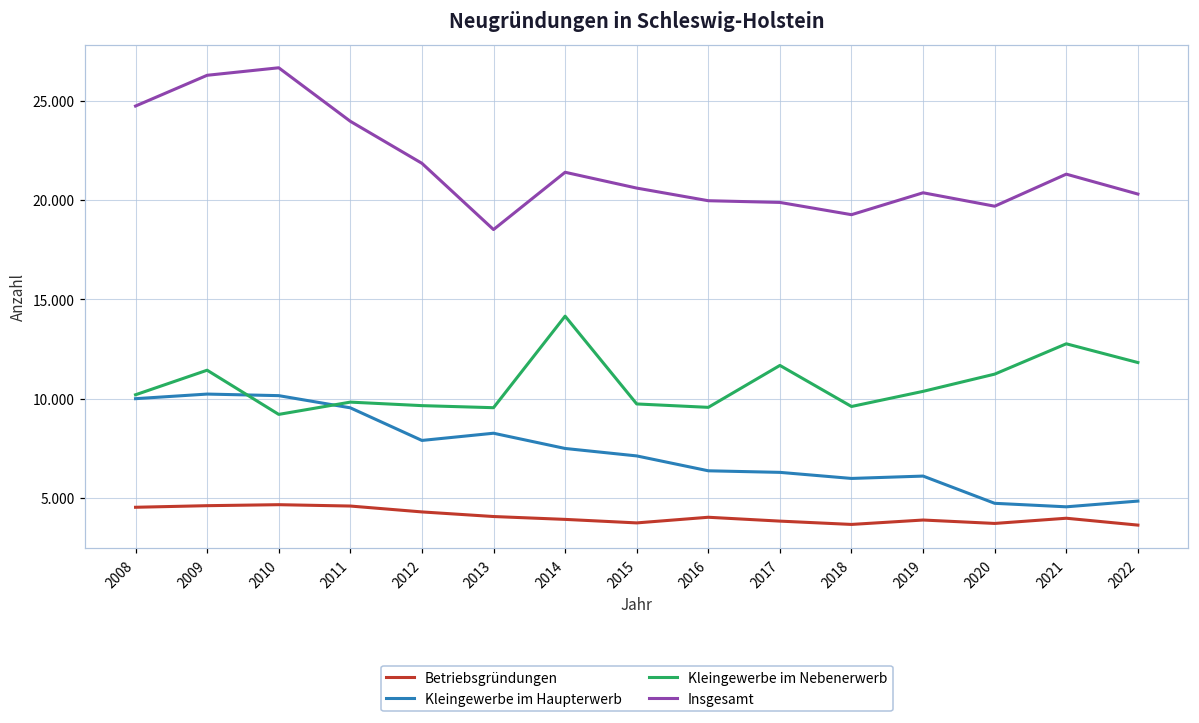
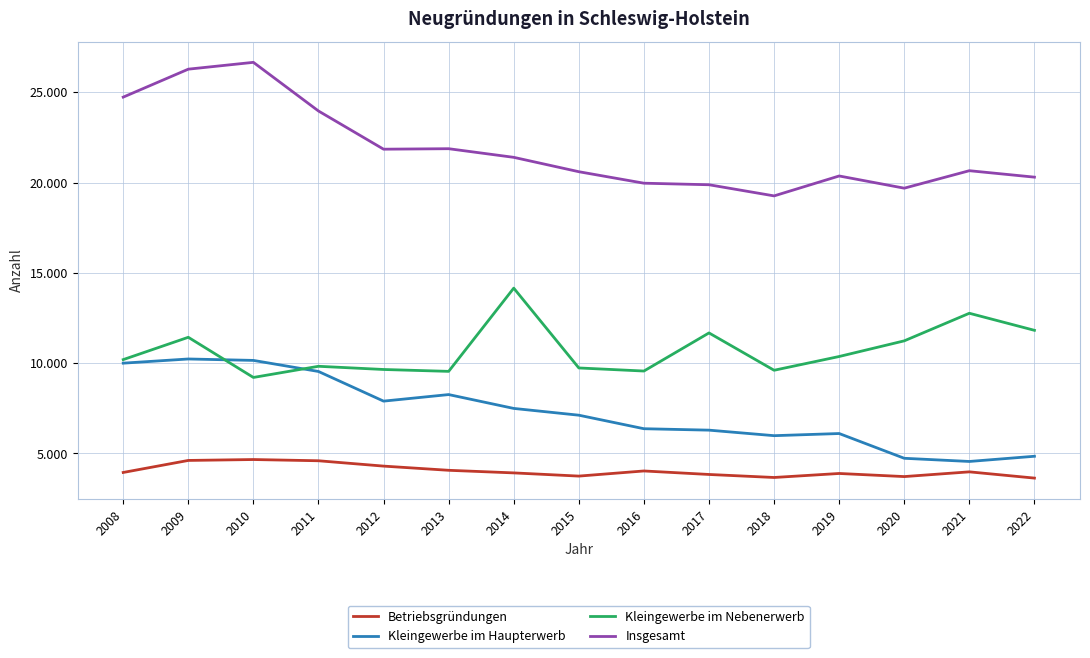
  {
    "Betriebsgründungen": {
-     "2008": 4.5,
+     "2008": 3.9,
      "2009": 4.6,
      "2010": 4.7,
      "2011": 4.6,
      "2012": 4.3,
      "2013": 4.1,
      "2014": 3.9,
      "2015": 3.7,
      "2016": 4.0,
      "2017": 3.8,
      "2018": 3.7,
      "2019": 3.9,
      "2020": 3.7,
      "2021": 4.0,
      "2022": 3.6
    },
    "Kleingewerbe im Haupterwerb": {
      "2008": 10.0,
      "2009": 10.2,
      "2010": 10.2,
      "2011": 9.5,
      "2012": 7.9,
      "2013": 8.3,
      "2014": 7.5,
      "2015": 7.1,
      "2016": 6.4,
      "2017": 6.3,
      "2018": 6.0,
      "2019": 6.1,
      "2020": 4.7,
      "2021": 4.6,
      "2022": 4.8
    },
    "Kleingewerbe im Nebenerwerb": {
      "2008": 10.2,
      "2009": 11.4,
      "2010": 9.2,
      "2011": 9.8,
      "2012": 9.7,
      "2013": 9.5,
      "2014": 14.2,
      "2015": 9.7,
      "2016": 9.6,
      "2017": 11.7,
      "2018": 9.6,
      "2019": 10.4,
      "2020": 11.2,
      "2021": 12.8,
      "2022": 11.8
    },
    "Insgesamt": {
      "2008": 24.7,
      "2009": 26.3,
      "2010": 26.7,
      "2011": 24.0,
      "2012": 21.8,
-     "2013": 18.5,
+     "2013": 21.9,
      "2014": 21.4,
      "2015": 20.6,
      "2016": 20.0,
      "2017": 19.9,
      "2018": 19.3,
      "2019": 20.4,
      "2020": 19.7,
-     "2021": 21.3,
+     "2021": 20.7,
      "2022": 20.3
    }
  }
